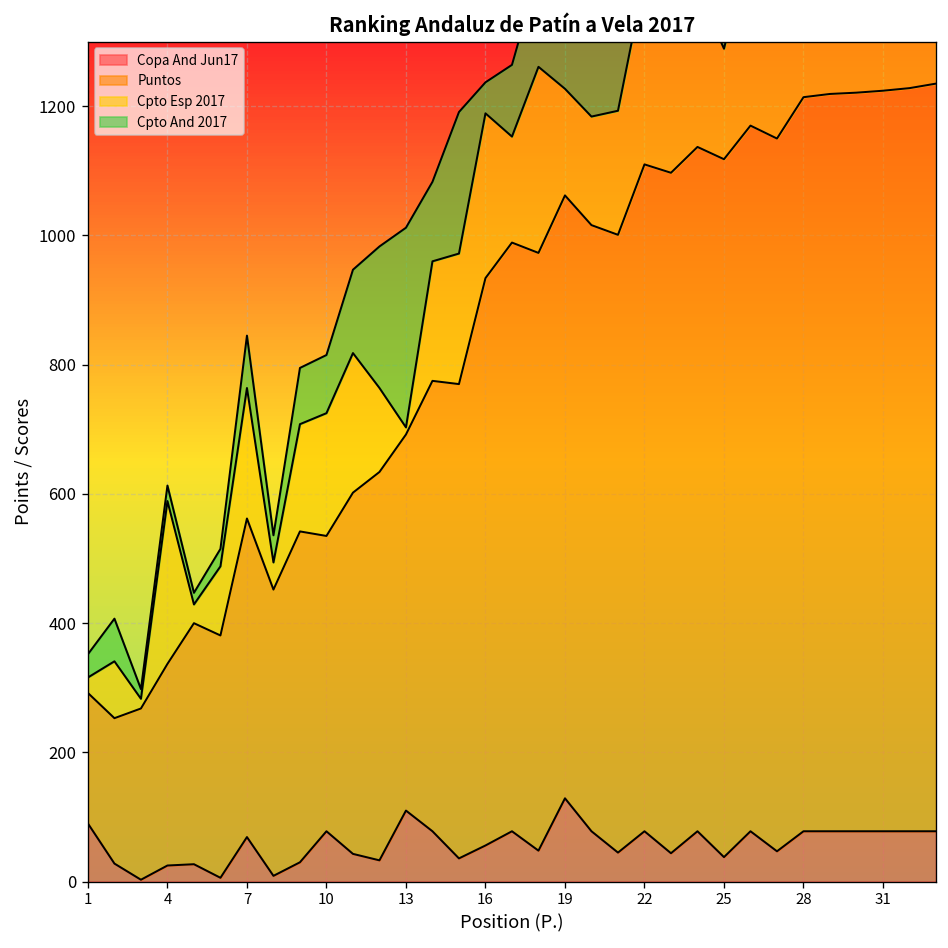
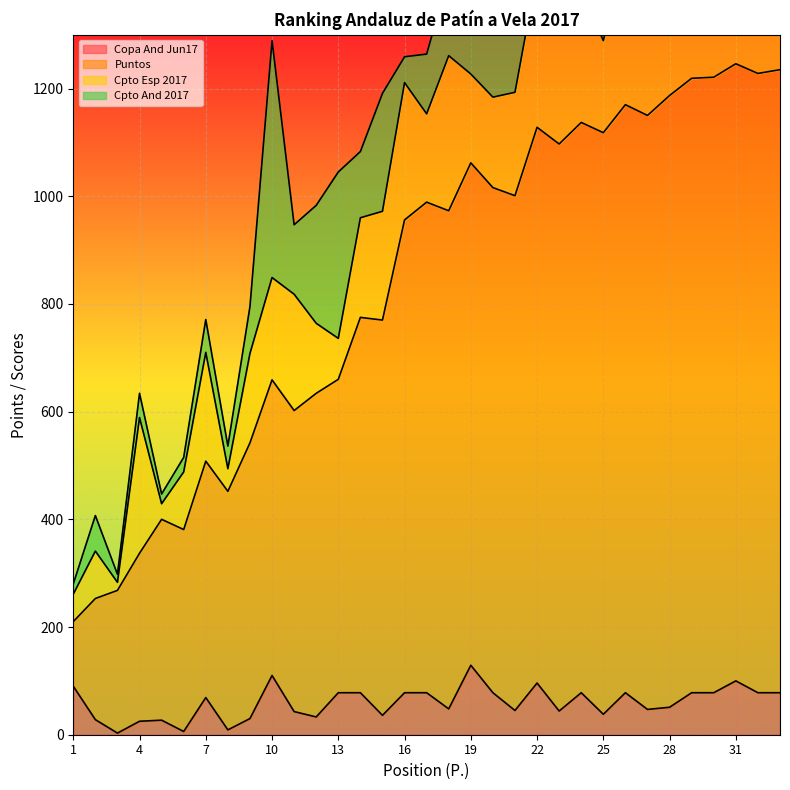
  {
    "Copa And Jun17": {
      "1": 90,
      "4": 30,
      "7": 70,
-     "10": 80,
-     "13": 110,
-     "16": 60,
+     "10": 110,
+     "13": 80,
+     "16": 80,
      "19": 130,
-     "22": 80,
+     "22": 100,
      "25": 40,
-     "28": 80,
-     "31": 80
+     "28": 50,
+     "31": 100
    },
    "Puntos": {
-     "1": 200,
+     "1": 120,
      "4": 310,
-     "7": 490,
-     "10": 460,
+     "7": 440,
+     "10": 550,
      "13": 580,
      "16": 880,
      "19": 930,
      "22": 1030,
      "25": 1080,
      "28": 1140,
      "31": 1150
    },
    "Cpto Esp 2017": {
-     "1": 20,
+     "1": 50,
      "4": 250,
      "7": 200,
      "10": 190,
-     "13": 10,
+     "13": 80,
      "16": 260,
      "19": 170,
      "25": 170
    },
    "Cpto And 2017": {
-     "1": 40,
-     "4": 20,
-     "7": 80,
-     "10": 90,
+     "1": 20,
+     "4": 50,
+     "7": 60,
+     "10": 440,
      "13": 310,
      "16": 50
    }
  }
